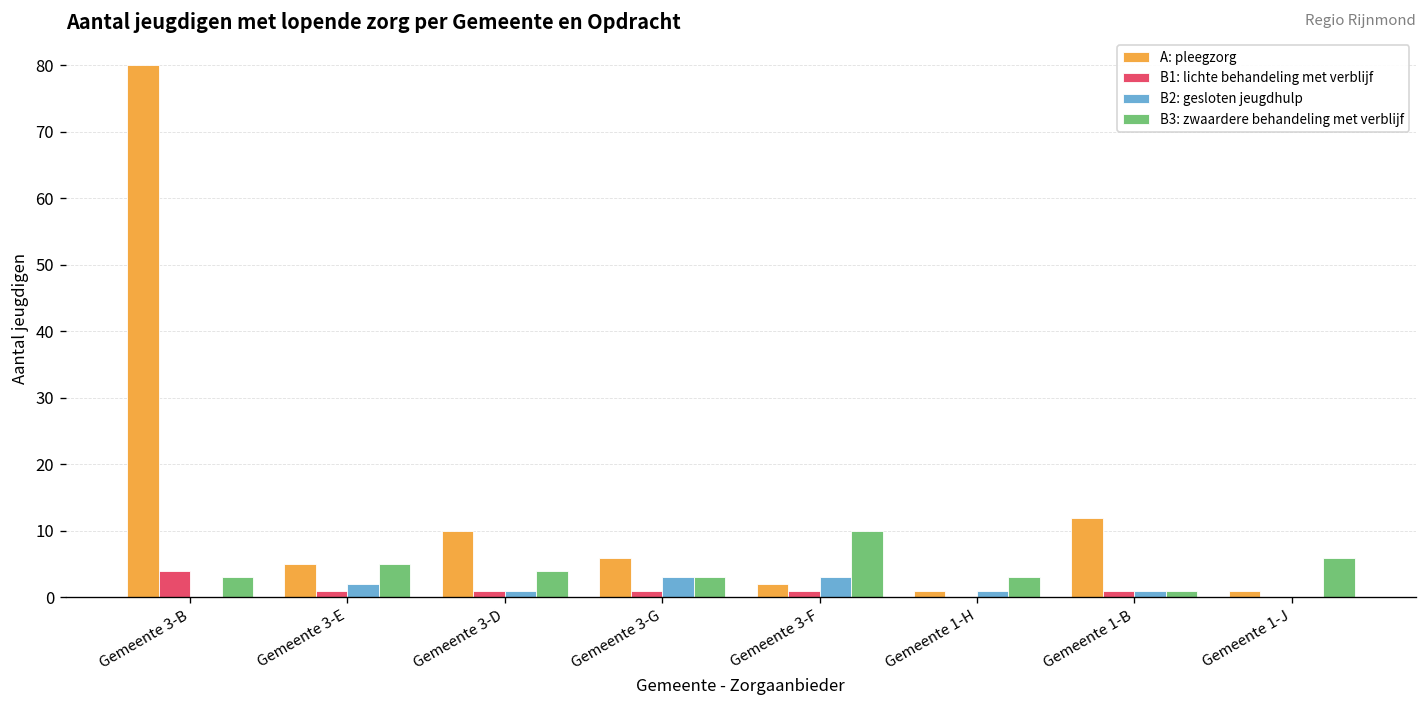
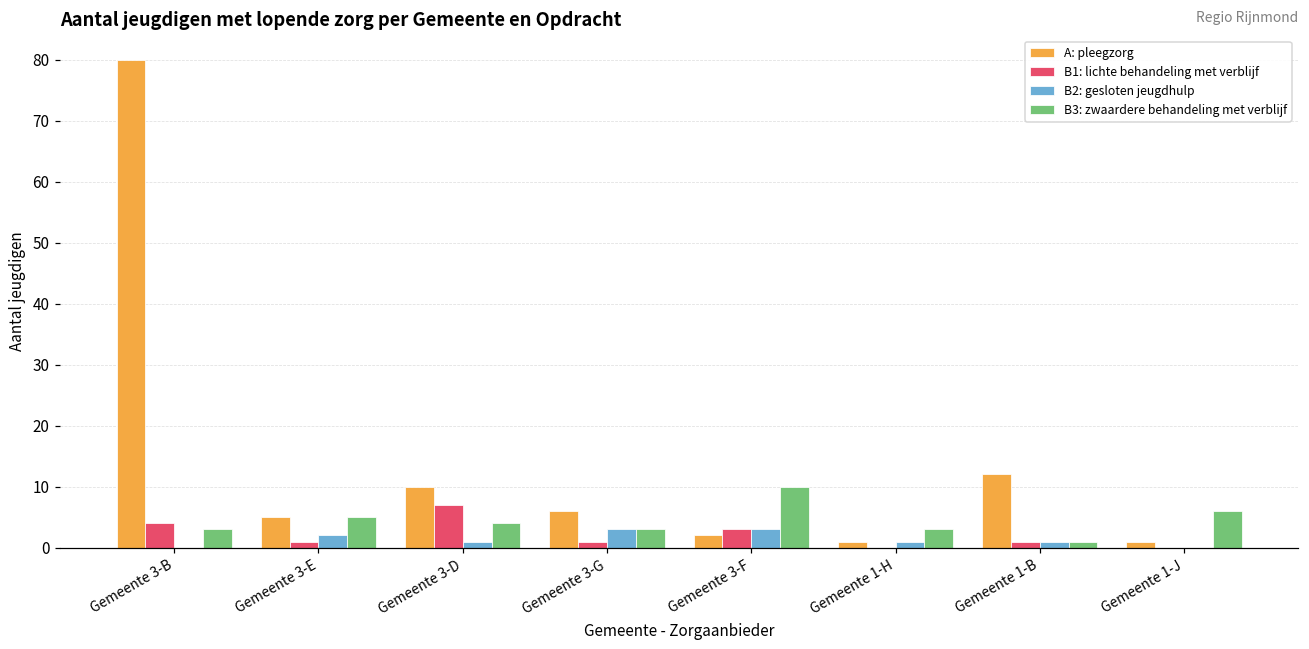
  {
    "A: pleegzorg": {
      "Gemeente 3-B": 80,
      "Gemeente 3-E": 5,
      "Gemeente 3-D": 10,
      "Gemeente 3-G": 6,
      "Gemeente 3-F": 2,
      "Gemeente 1-H": 1,
      "Gemeente 1-B": 12,
      "Gemeente 1-J": 1
    },
    "B1: lichte behandeling met verblijf": {
      "Gemeente 3-B": 4,
      "Gemeente 3-E": 1,
-     "Gemeente 3-D": 1,
+     "Gemeente 3-D": 7,
      "Gemeente 3-G": 1,
-     "Gemeente 3-F": 1,
+     "Gemeente 3-F": 3,
      "Gemeente 1-H": 0,
      "Gemeente 1-B": 1,
      "Gemeente 1-J": 0
    },
    "B2: gesloten jeugdhulp": {
      "Gemeente 3-B": 0,
      "Gemeente 3-E": 2,
      "Gemeente 3-D": 1,
      "Gemeente 3-G": 3,
      "Gemeente 3-F": 3,
      "Gemeente 1-H": 1,
      "Gemeente 1-B": 1,
      "Gemeente 1-J": 0
    },
    "B3: zwaardere behandeling met verblijf": {
      "Gemeente 3-B": 3,
      "Gemeente 3-E": 5,
      "Gemeente 3-D": 4,
      "Gemeente 3-G": 3,
      "Gemeente 3-F": 10,
      "Gemeente 1-H": 3,
      "Gemeente 1-B": 1,
      "Gemeente 1-J": 6
    }
  }
